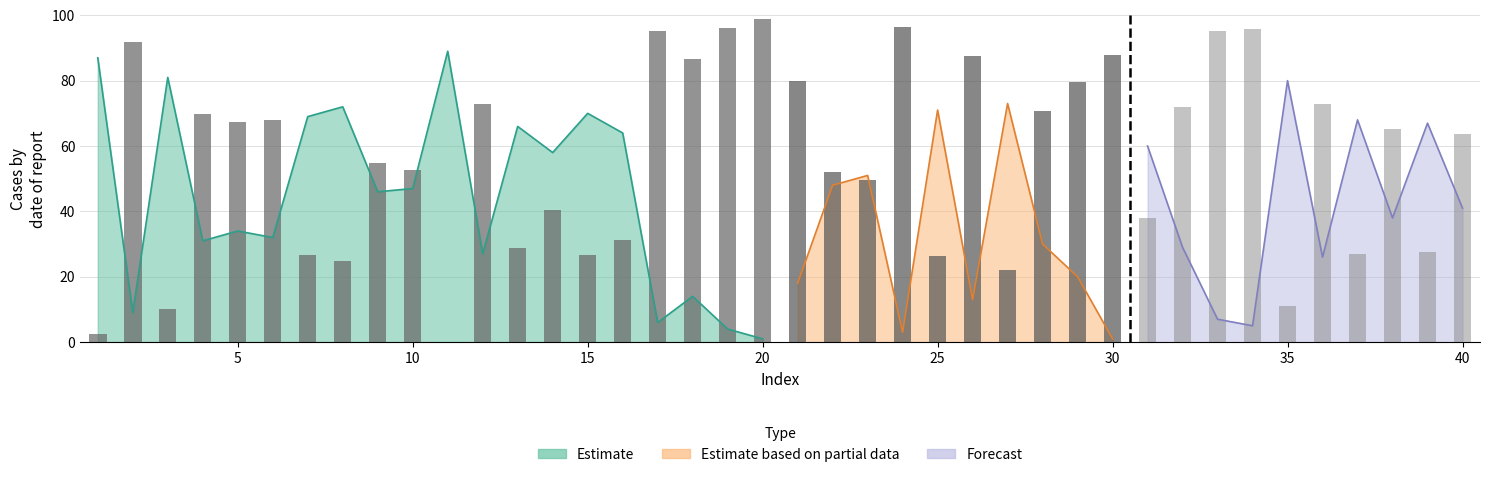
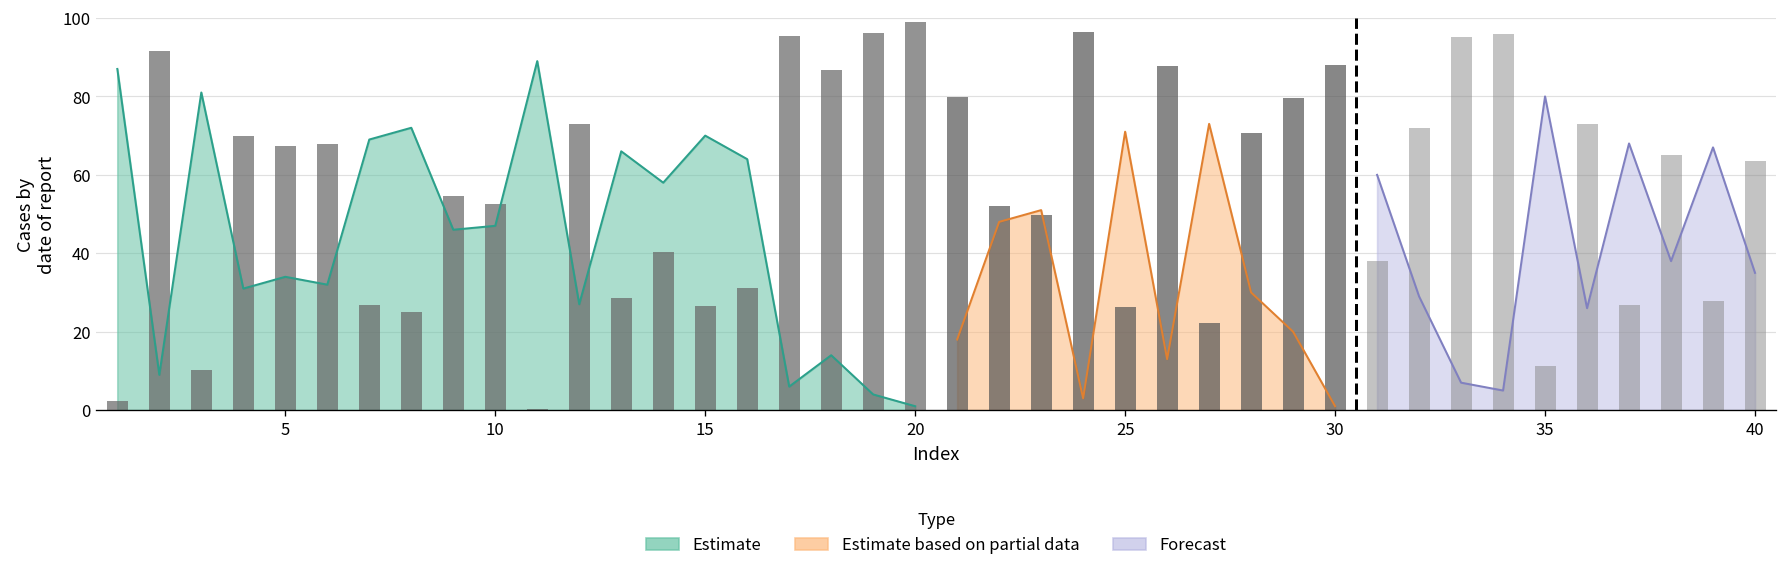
  {
    "Estimate based on partial data": {
      "25": 71,
      "30": 1
    },
    "Forecast": {
      "35": 80,
-     "40": 41
+     "40": 35
    }
  }
